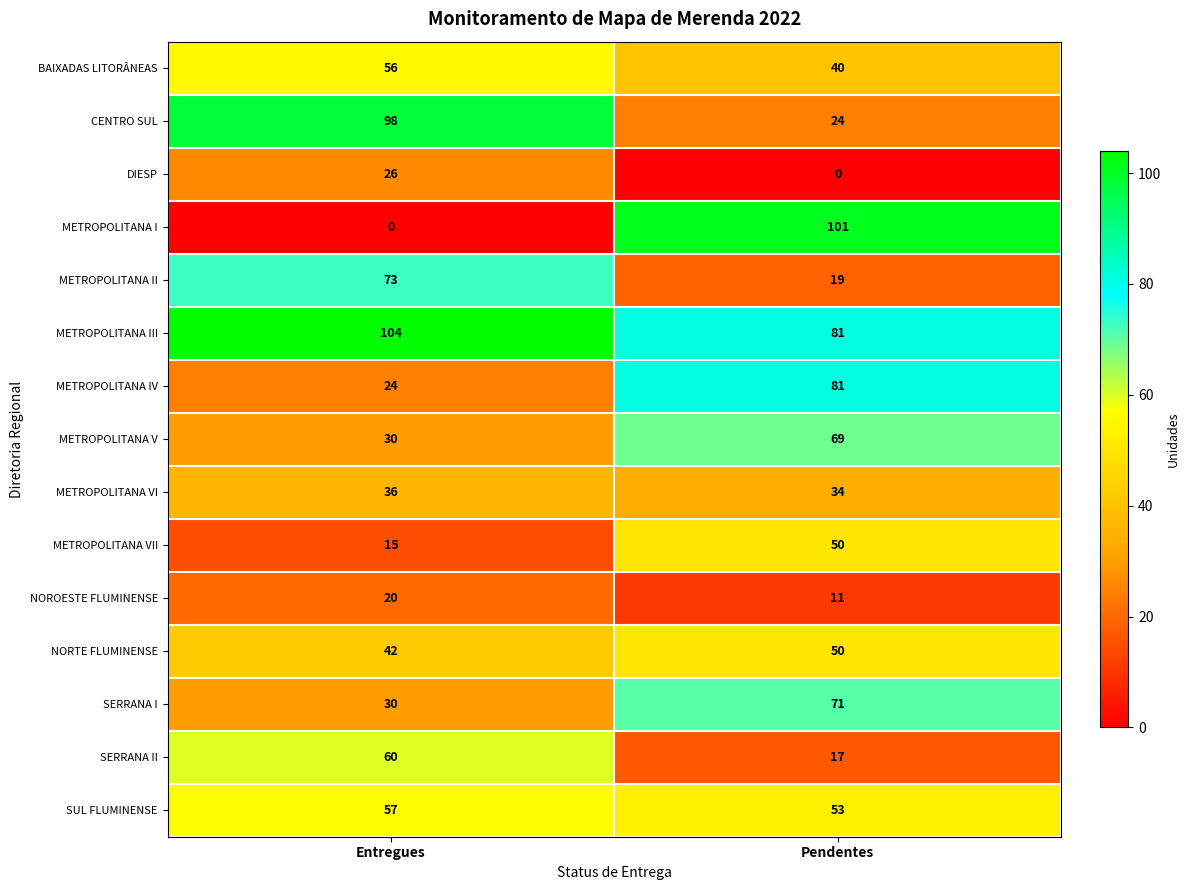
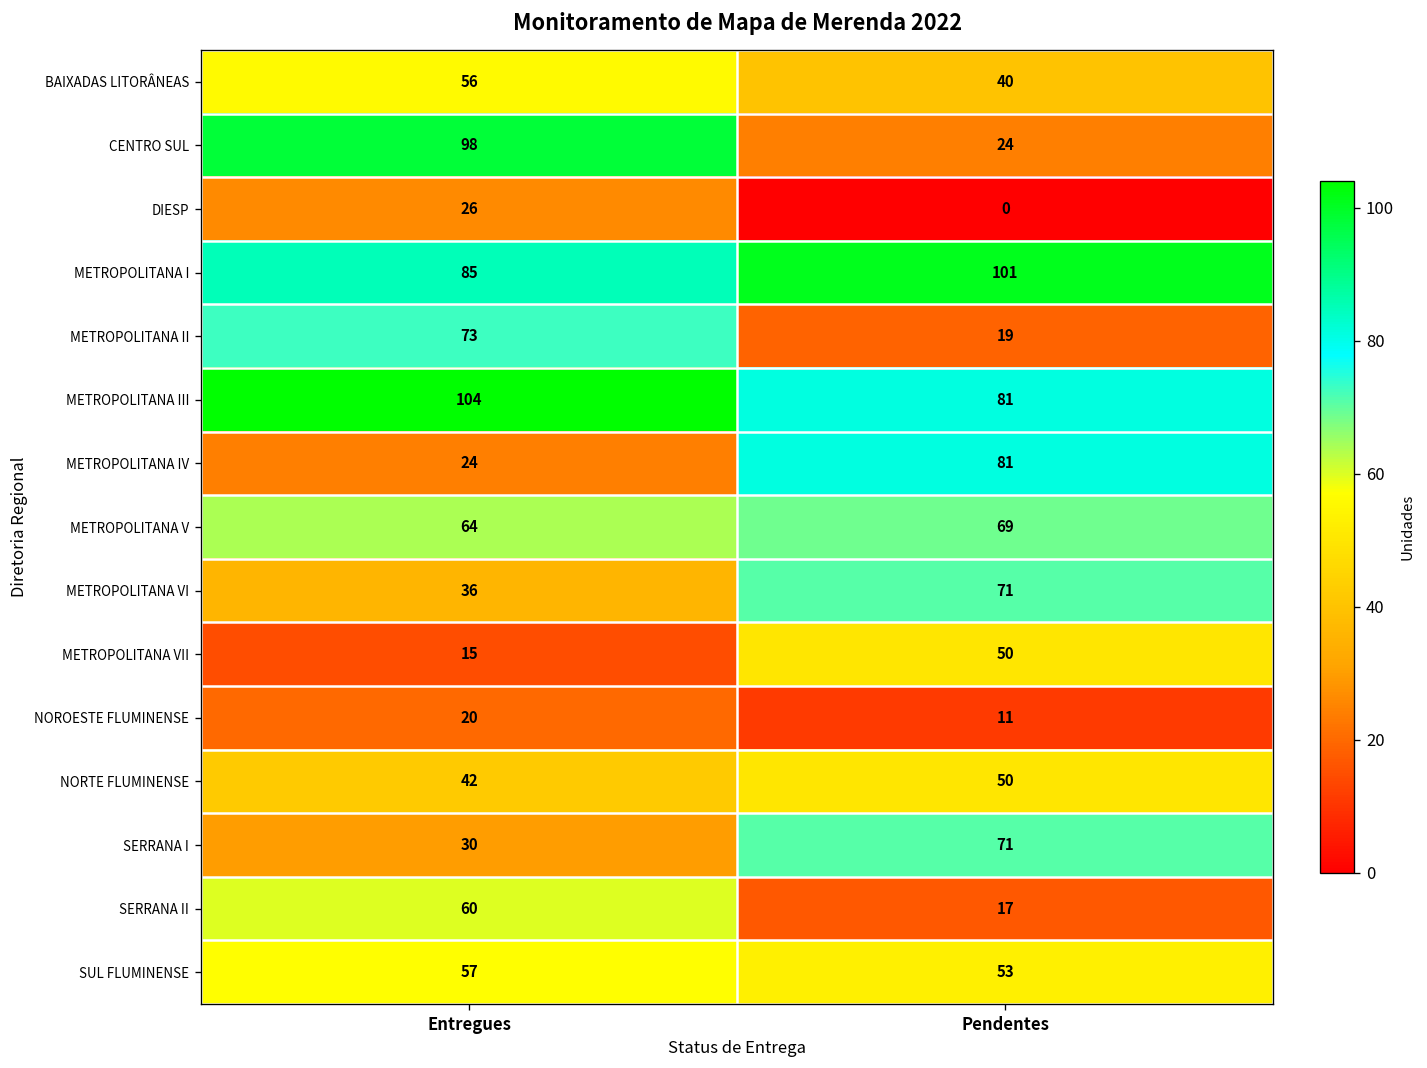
  {
    "BAIXADAS LITORÂNEAS": {
      "Entregues": 56,
      "Pendentes": 40
    },
    "CENTRO SUL": {
      "Entregues": 98,
      "Pendentes": 24
    },
    "DIESP": {
      "Entregues": 26,
      "Pendentes": 0
    },
    "METROPOLITANA I": {
-     "Entregues": 0,
+     "Entregues": 85,
      "Pendentes": 101
    },
    "METROPOLITANA II": {
      "Entregues": 73,
      "Pendentes": 19
    },
    "METROPOLITANA III": {
      "Entregues": 104,
      "Pendentes": 81
    },
    "METROPOLITANA IV": {
      "Entregues": 24,
      "Pendentes": 81
    },
    "METROPOLITANA V": {
-     "Entregues": 30,
+     "Entregues": 64,
      "Pendentes": 69
    },
    "METROPOLITANA VI": {
      "Entregues": 36,
-     "Pendentes": 34
+     "Pendentes": 71
    },
    "METROPOLITANA VII": {
      "Entregues": 15,
      "Pendentes": 50
    },
    "NOROESTE FLUMINENSE": {
      "Entregues": 20,
      "Pendentes": 11
    },
    "NORTE FLUMINENSE": {
      "Entregues": 42,
      "Pendentes": 50
    },
    "SERRANA I": {
      "Entregues": 30,
      "Pendentes": 71
    },
    "SERRANA II": {
      "Entregues": 60,
      "Pendentes": 17
    },
    "SUL FLUMINENSE": {
      "Entregues": 57,
      "Pendentes": 53
    }
  }
